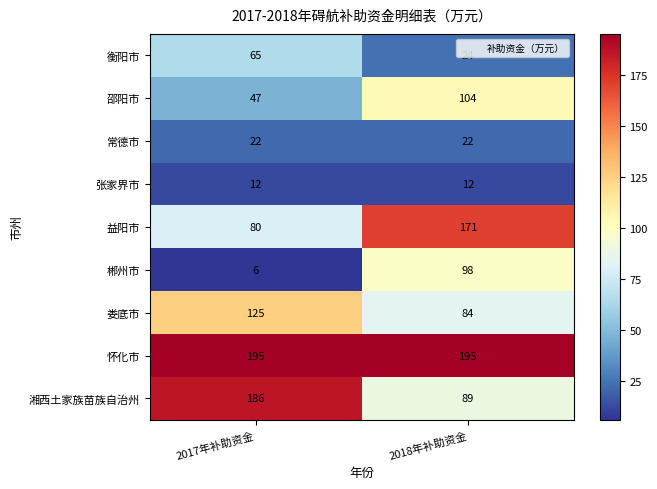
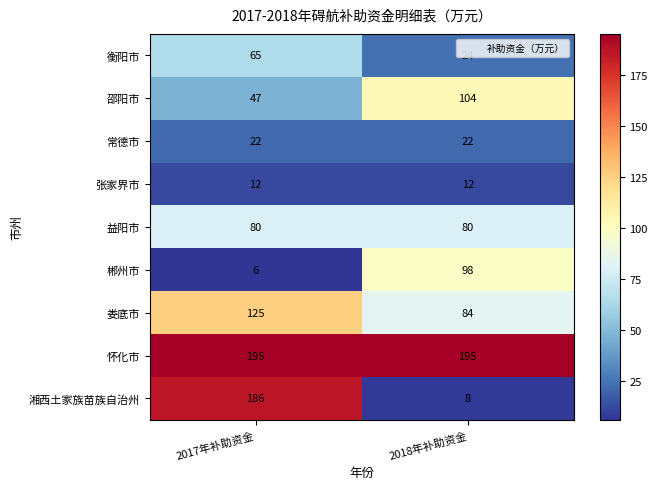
  {
    "衡阳市": {
      "2017年补助资金": 65
    },
    "邵阳市": {
      "2017年补助资金": 47,
      "2018年补助资金": 104
    },
    "常德市": {
      "2017年补助资金": 22,
      "2018年补助资金": 22
    },
    "张家界市": {
      "2017年补助资金": 12,
      "2018年补助资金": 12
    },
    "益阳市": {
      "2017年补助资金": 80,
-     "2018年补助资金": 171
+     "2018年补助资金": 80
    },
    "郴州市": {
      "2017年补助资金": 6,
      "2018年补助资金": 98
    },
    "娄底市": {
      "2017年补助资金": 125,
      "2018年补助资金": 84
    },
    "怀化市": {
      "2017年补助资金": 195,
      "2018年补助资金": 195
    },
    "湘西土家族苗族自治州": {
      "2017年补助资金": 186,
-     "2018年补助资金": 89
+     "2018年补助资金": 8
    }
  }
